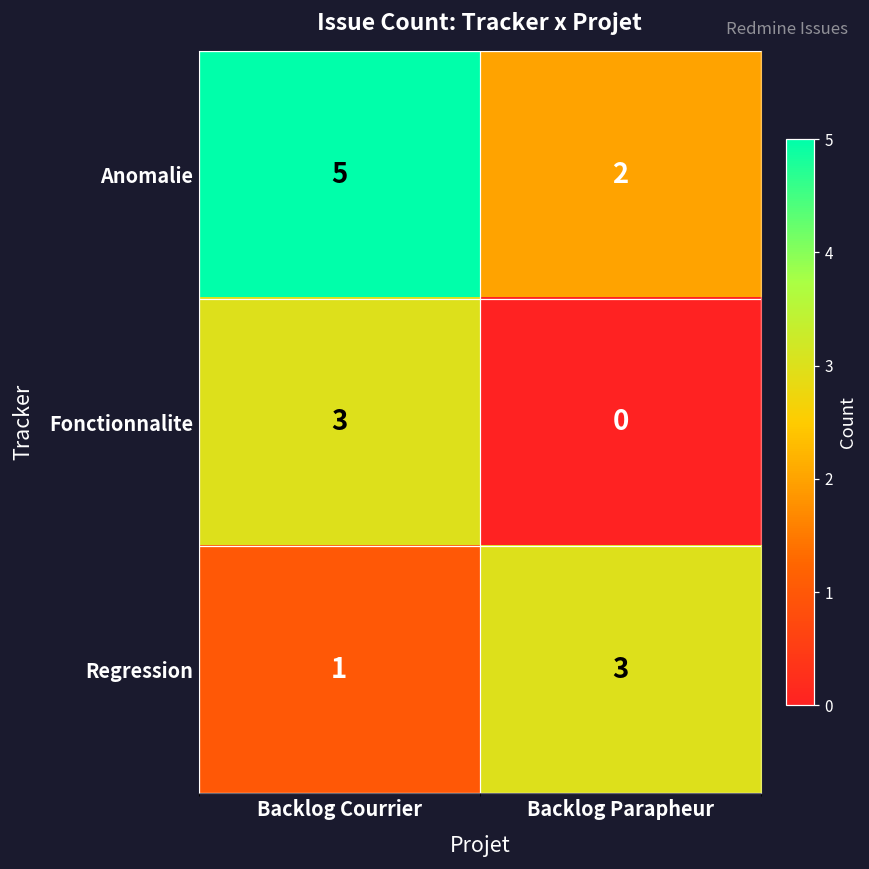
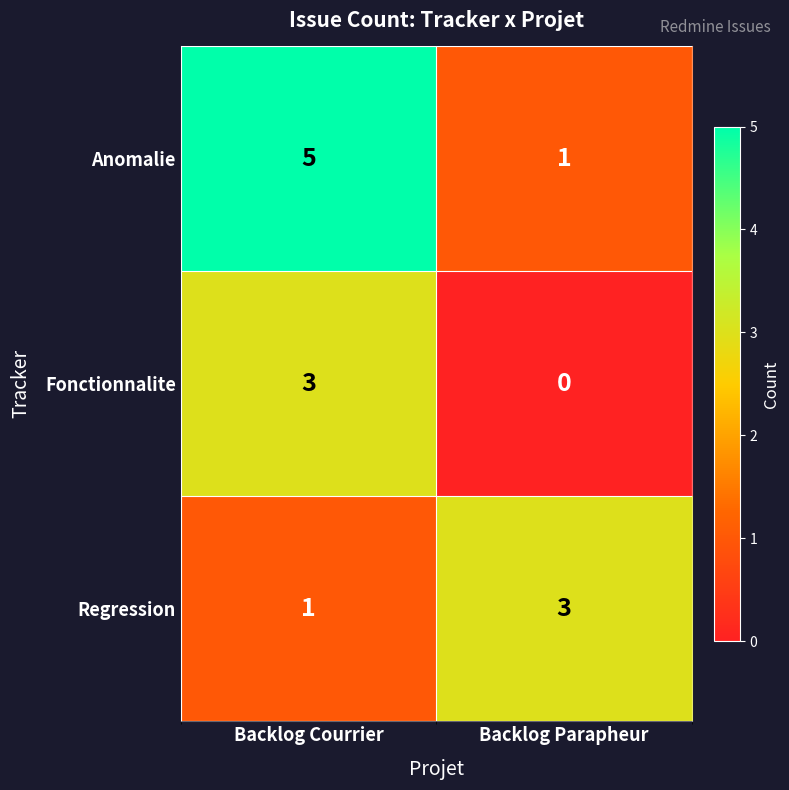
  {
    "Anomalie": {
      "Backlog Courrier": 5,
-     "Backlog Parapheur": 2
+     "Backlog Parapheur": 1
    },
    "Fonctionnalite": {
      "Backlog Courrier": 3,
      "Backlog Parapheur": 0
    },
    "Regression": {
      "Backlog Courrier": 1,
      "Backlog Parapheur": 3
    }
  }
